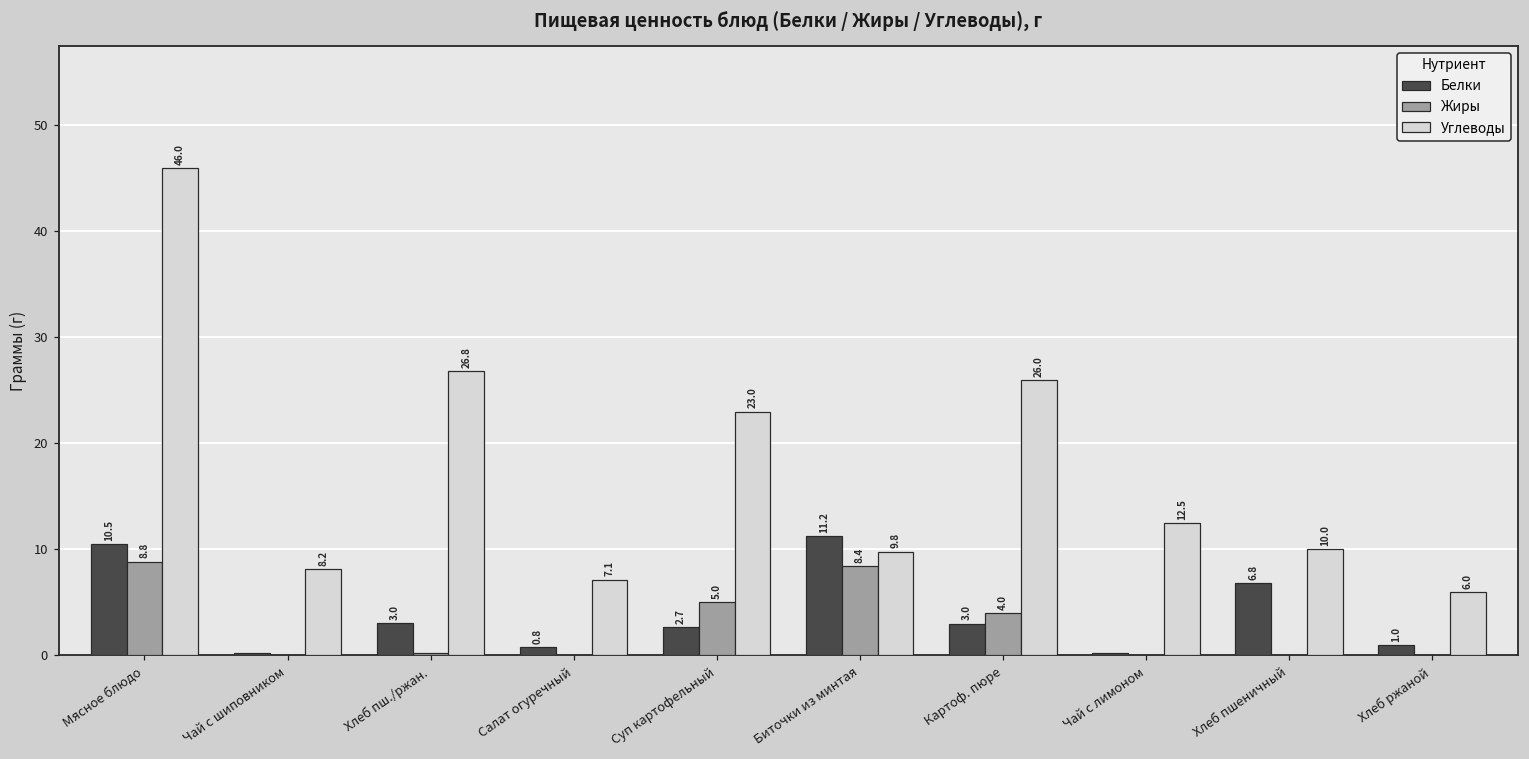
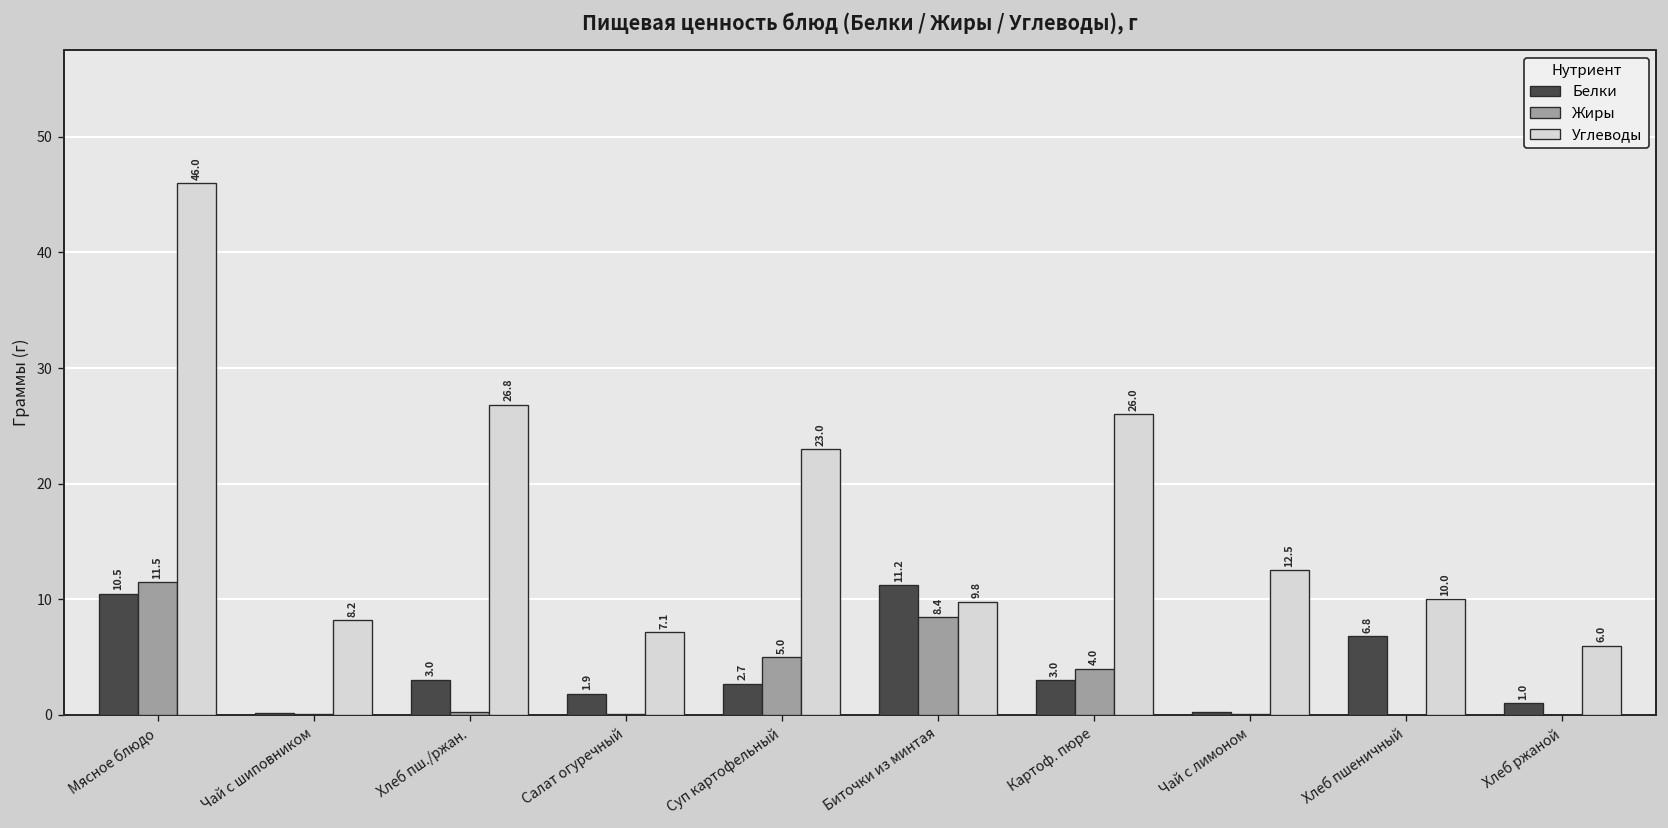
  {
    "Белки": {
      "Мясное блюдо": 10.5,
      "Хлеб пш./ржан.": 3.0,
-     "Салат огуречный": 0.8,
+     "Салат огуречный": 1.9,
      "Суп картофельный": 2.7,
      "Биточки из минтая": 11.2,
      "Картоф. пюре": 3.0,
      "Хлеб пшеничный": 6.8,
      "Хлеб ржаной": 1.0
    },
    "Жиры": {
-     "Мясное блюдо": 8.8,
+     "Мясное блюдо": 11.5,
      "Суп картофельный": 5.0,
      "Биточки из минтая": 8.4,
      "Картоф. пюре": 4.0
    },
    "Углеводы": {
      "Мясное блюдо": 46.0,
      "Чай с шиповником": 8.2,
      "Хлеб пш./ржан.": 26.8,
      "Салат огуречный": 7.1,
      "Суп картофельный": 23.0,
      "Биточки из минтая": 9.8,
      "Картоф. пюре": 26.0,
      "Чай с лимоном": 12.5,
      "Хлеб пшеничный": 10.0,
      "Хлеб ржаной": 6.0
    }
  }
